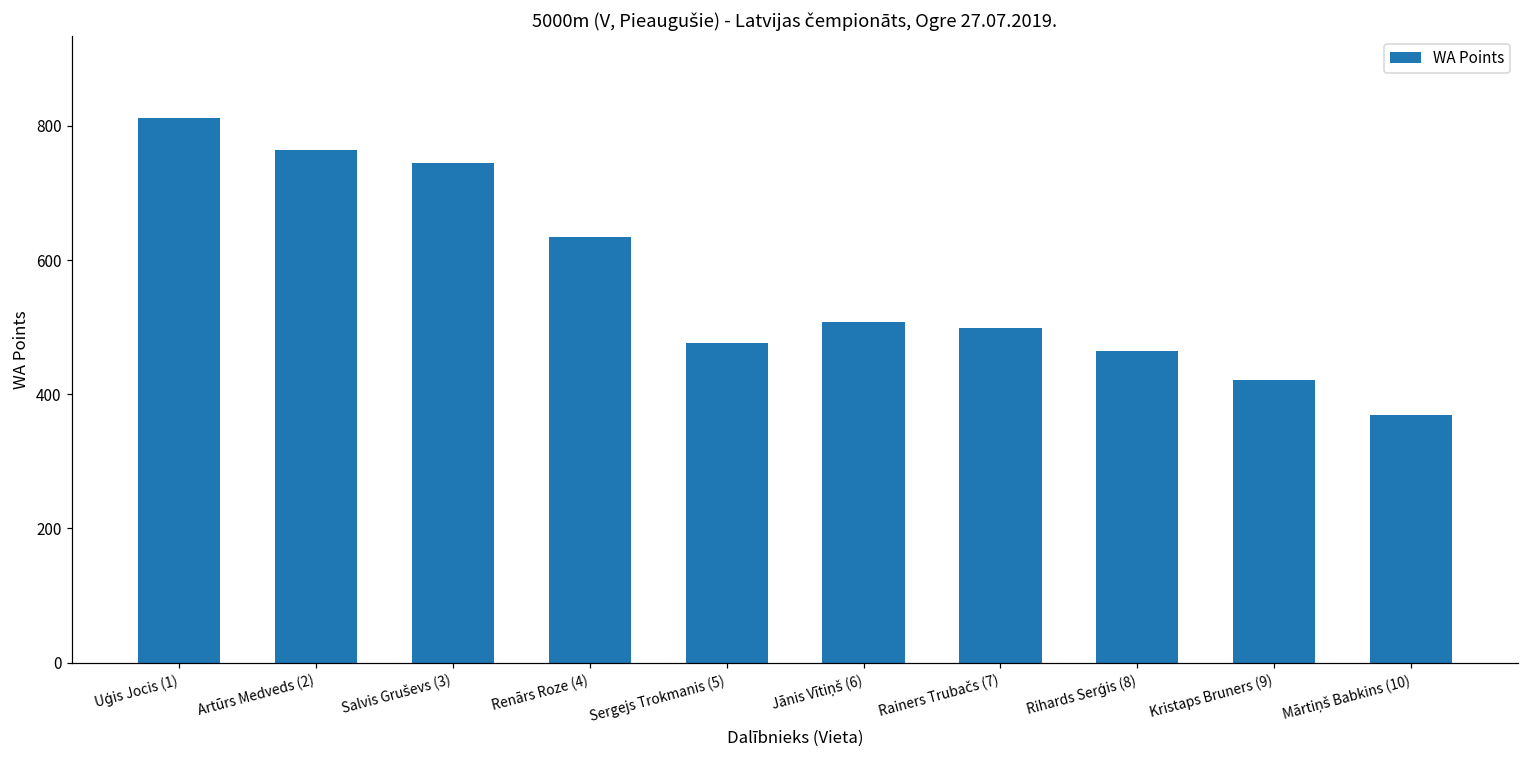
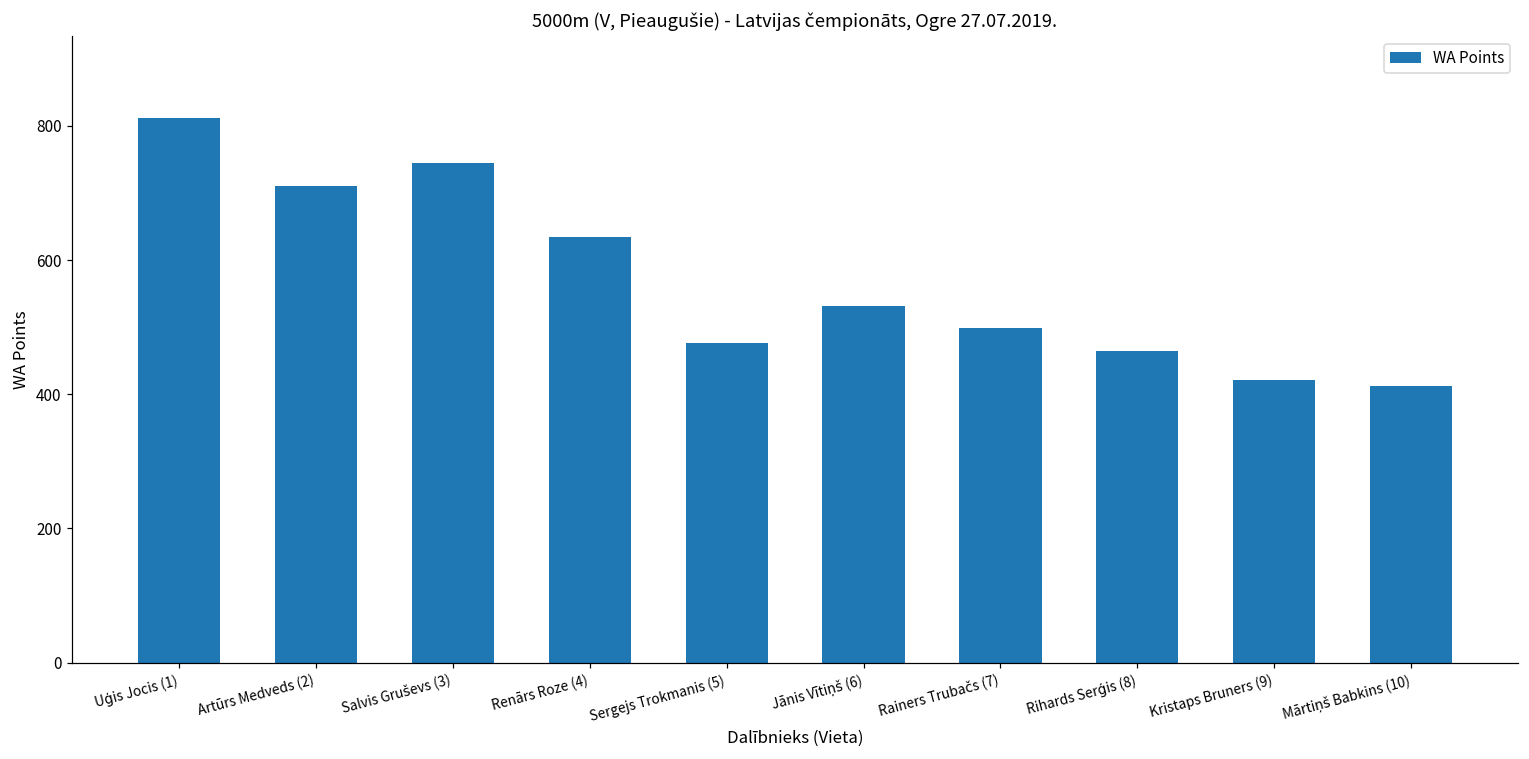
  {
    "Uģis Jocis (1)": 810,
-   "Artūrs Medveds (2)": 760,
+   "Artūrs Medveds (2)": 710,
    "Salvis Gruševs (3)": 740,
    "Renārs Roze (4)": 640,
    "Sergejs Trokmanis (5)": 480,
-   "Jānis Vītiņš (6)": 510,
+   "Jānis Vītiņš (6)": 530,
    "Rainers Trubačs (7)": 500,
    "Rihards Serģis (8)": 470,
    "Kristaps Bruners (9)": 420,
-   "Mārtiņš Babkins (10)": 370
+   "Mārtiņš Babkins (10)": 410
  }
